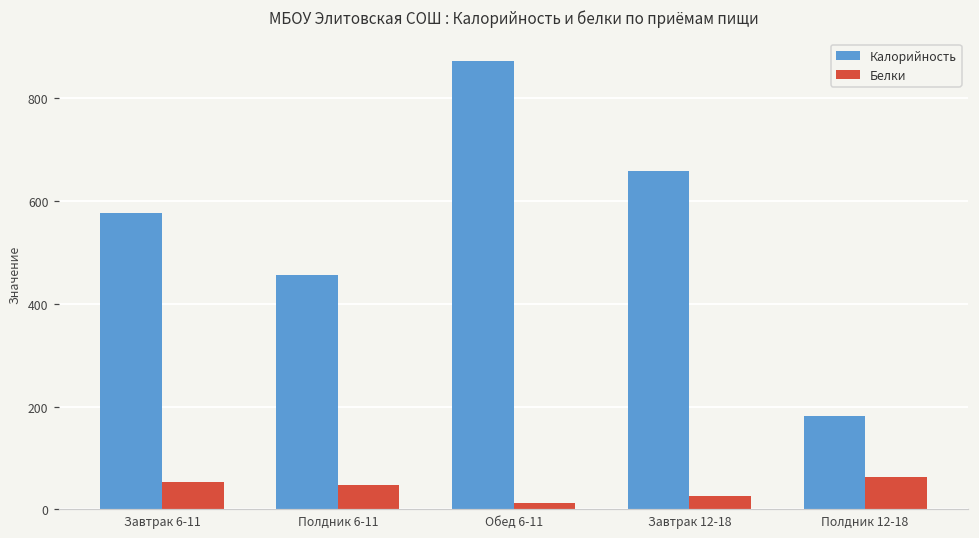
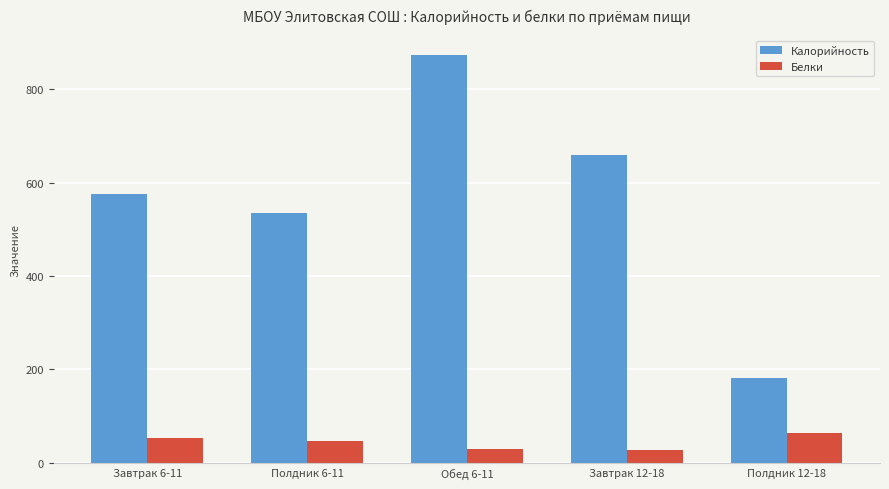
  {
    "Калорийность": {
      "Завтрак 6-11": 580,
-     "Полдник 6-11": 460,
+     "Полдник 6-11": 540,
      "Обед 6-11": 870,
      "Завтрак 12-18": 660,
      "Полдник 12-18": 180
    },
    "Белки": {
      "Завтрак 6-11": 50,
      "Полдник 6-11": 50,
-     "Обед 6-11": 10,
+     "Обед 6-11": 30,
      "Завтрак 12-18": 30,
      "Полдник 12-18": 60
    }
  }
